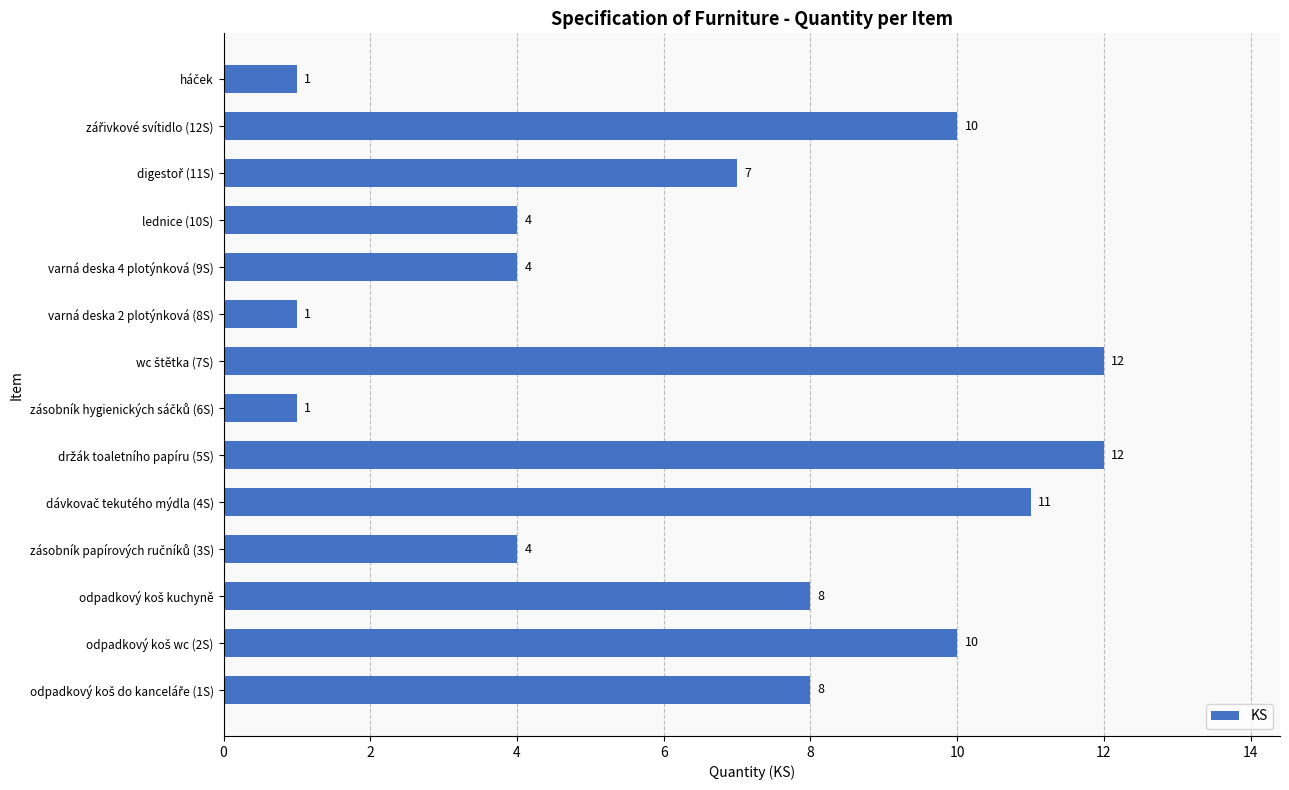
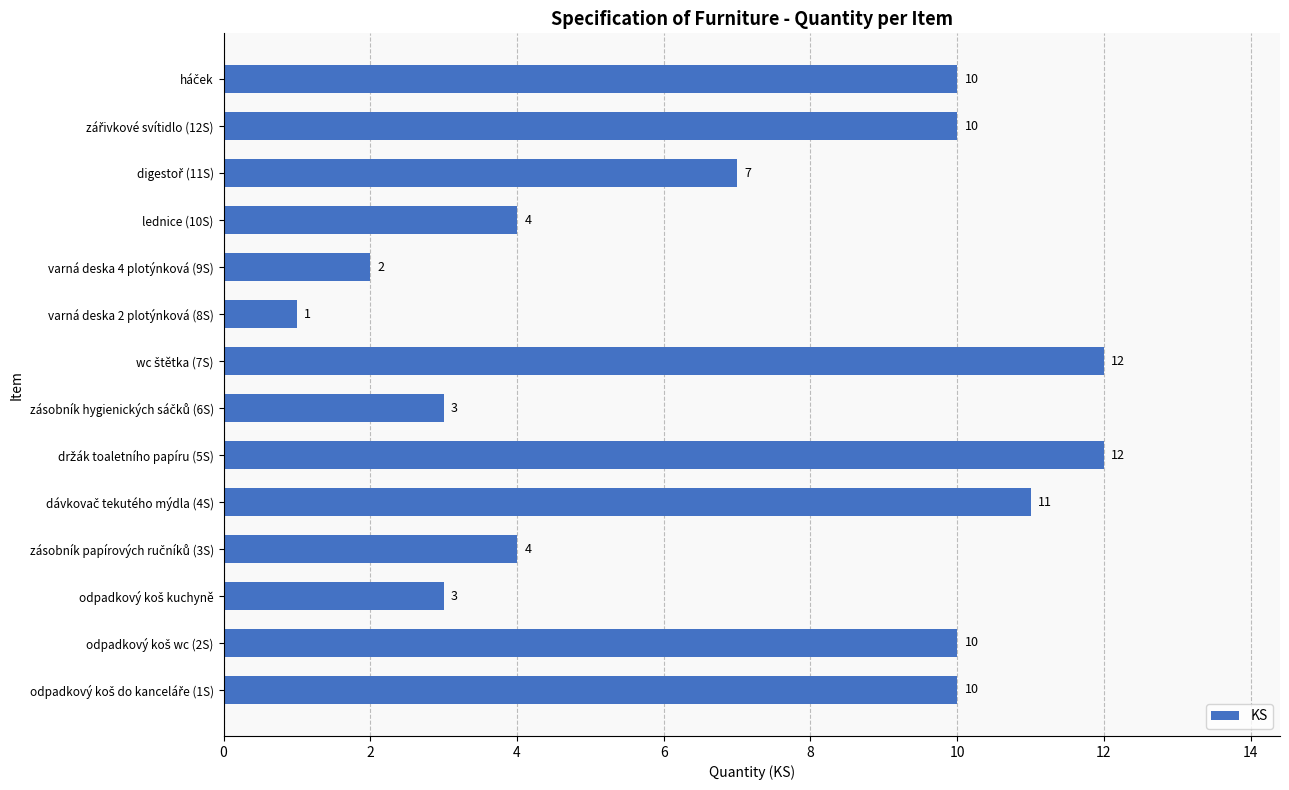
  {
-   "háček": 1,
+   "háček": 10,
    "zářivkové svítidlo (12S)": 10,
    "digestoř (11S)": 7,
    "lednice (10S)": 4,
-   "varná deska 4 plotýnková (9S)": 4,
+   "varná deska 4 plotýnková (9S)": 2,
    "varná deska 2 plotýnková (8S)": 1,
    "wc štětka (7S)": 12,
-   "zásobník hygienických sáčků (6S)": 1,
+   "zásobník hygienických sáčků (6S)": 3,
    "držák toaletního papíru (5S)": 12,
    "dávkovač tekutého mýdla (4S)": 11,
    "zásobník papírových ručníků (3S)": 4,
-   "odpadkový koš kuchyně": 8,
+   "odpadkový koš kuchyně": 3,
    "odpadkový koš wc (2S)": 10,
-   "odpadkový koš do kanceláře (1S)": 8
+   "odpadkový koš do kanceláře (1S)": 10
  }
